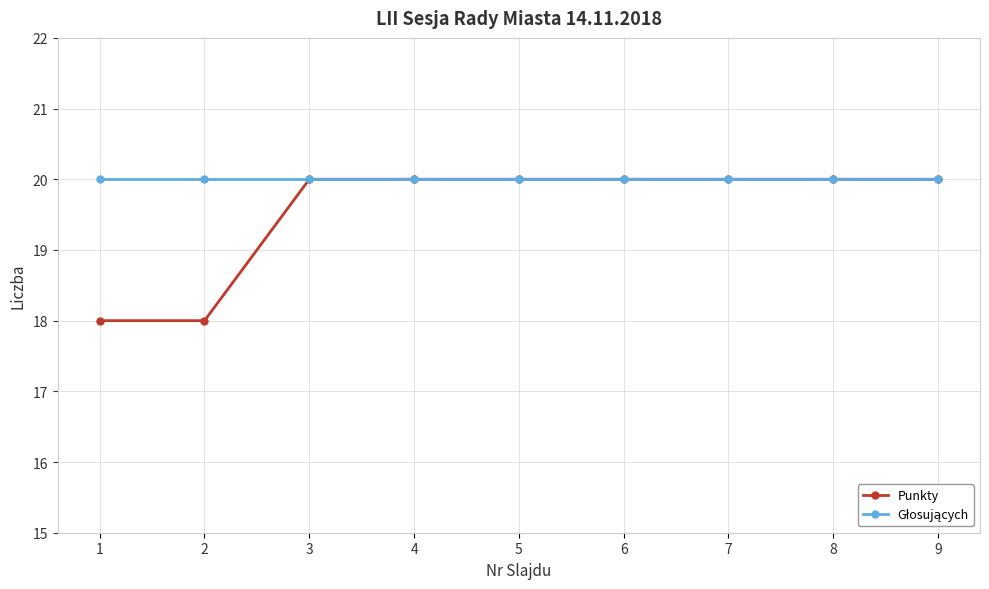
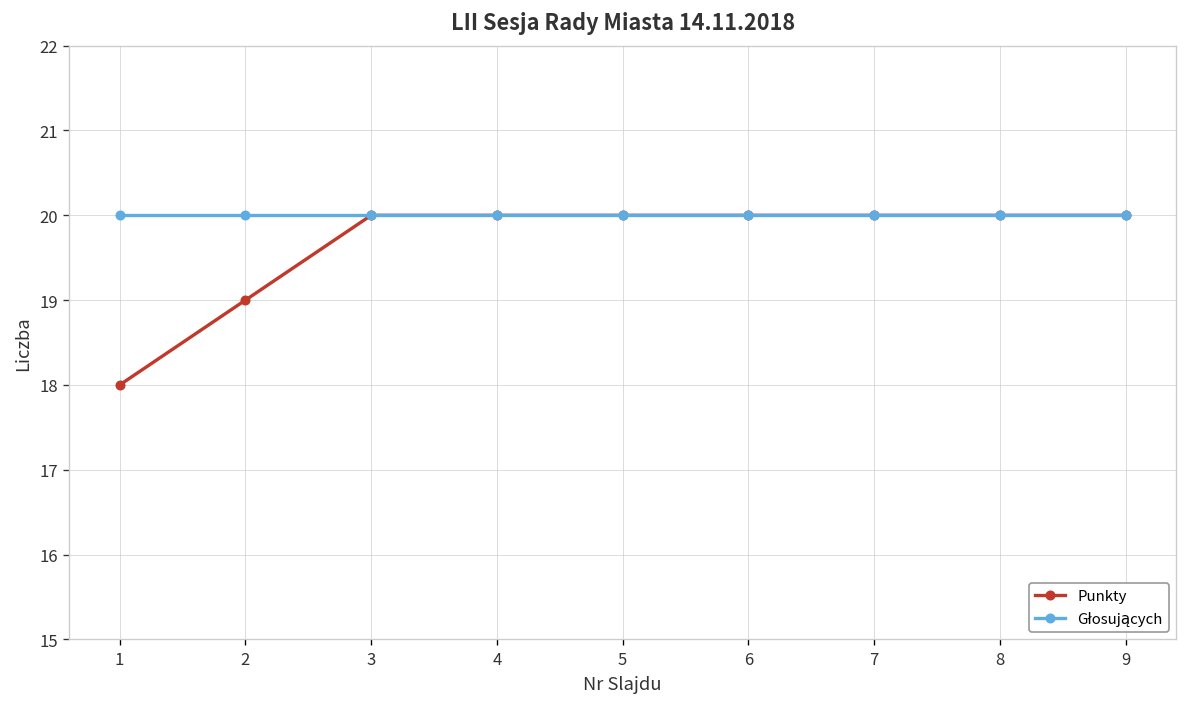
  {
    "Punkty": {
      "1": 18,
-     "2": 18
+     "2": 19
    },
    "Głosujących": {
      "1": 20,
      "2": 20
    }
  }
